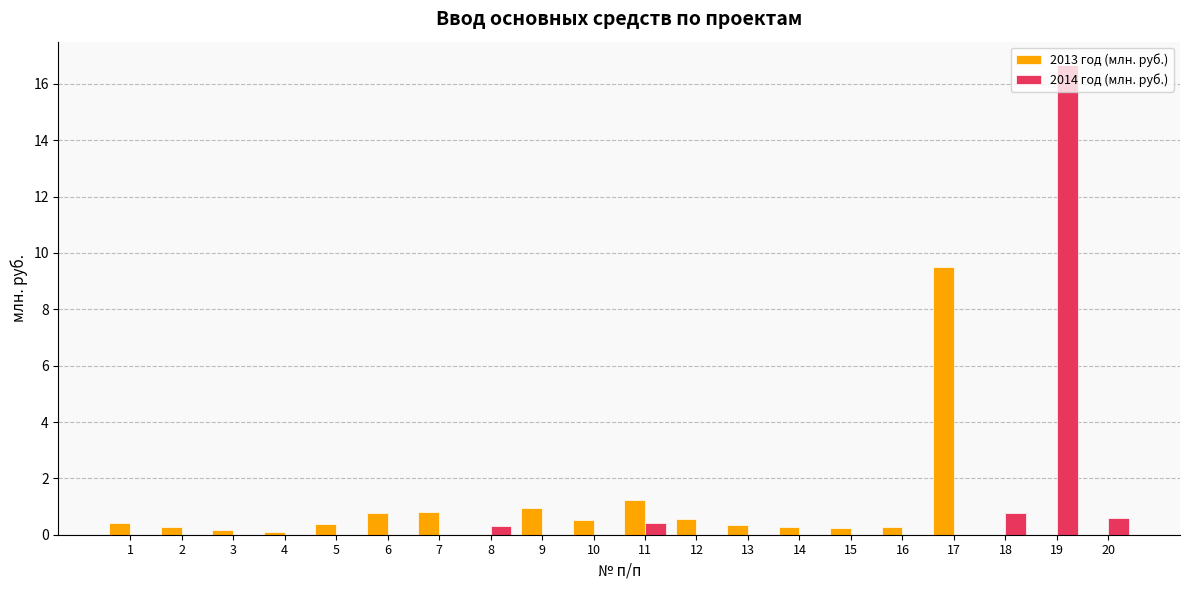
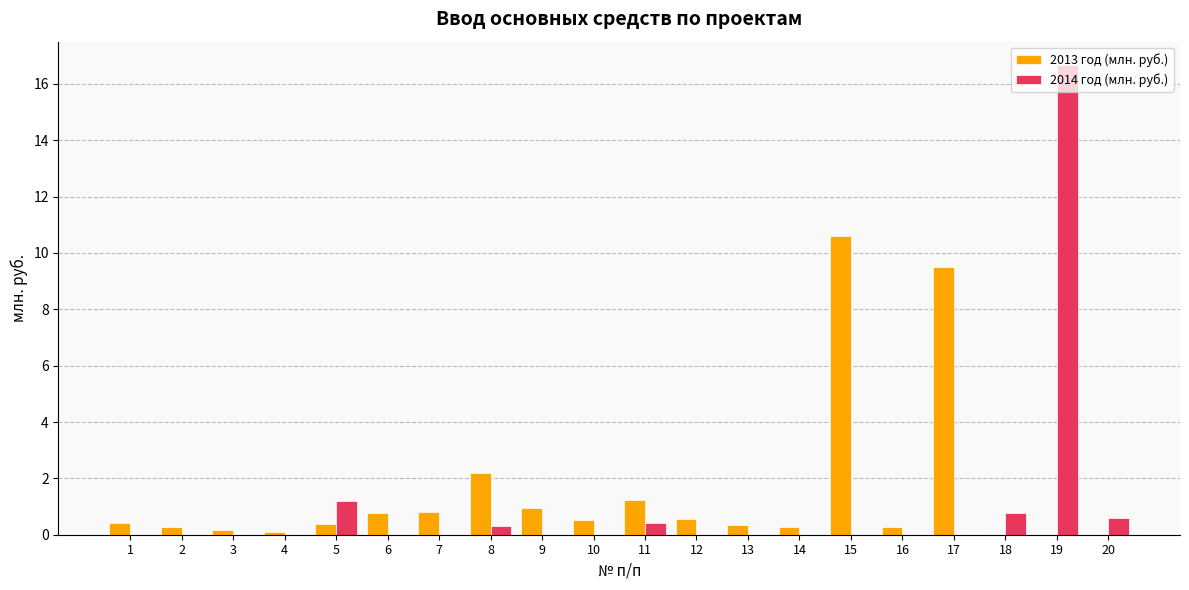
  {
    "2013 год (млн. руб.)": {
      "1": 0.4,
      "2": 0.3,
      "3": 0.2,
      "4": 0.1,
      "5": 0.4,
      "6": 0.8,
      "7": 0.8,
-     "8": 0.0,
+     "8": 2.2,
      "9": 0.9,
      "10": 0.5,
      "11": 1.2,
      "12": 0.5,
      "13": 0.4,
      "14": 0.3,
-     "15": 0.2,
+     "15": 10.6,
      "16": 0.3,
      "17": 9.5,
      "18": 0.0,
      "19": 0.0,
      "20": 0.0
    },
    "2014 год (млн. руб.)": {
      "1": 0.0,
      "2": 0.0,
      "3": 0.0,
      "4": 0.0,
-     "5": 0.0,
+     "5": 1.2,
      "6": 0.0,
      "7": 0.0,
      "8": 0.3,
      "9": 0.0,
      "10": 0.0,
      "11": 0.4,
      "12": 0.0,
      "13": 0.0,
      "14": 0.0,
      "15": 0.0,
      "16": 0.0,
      "17": 0.0,
      "18": 0.8,
      "20": 0.6
    }
  }
